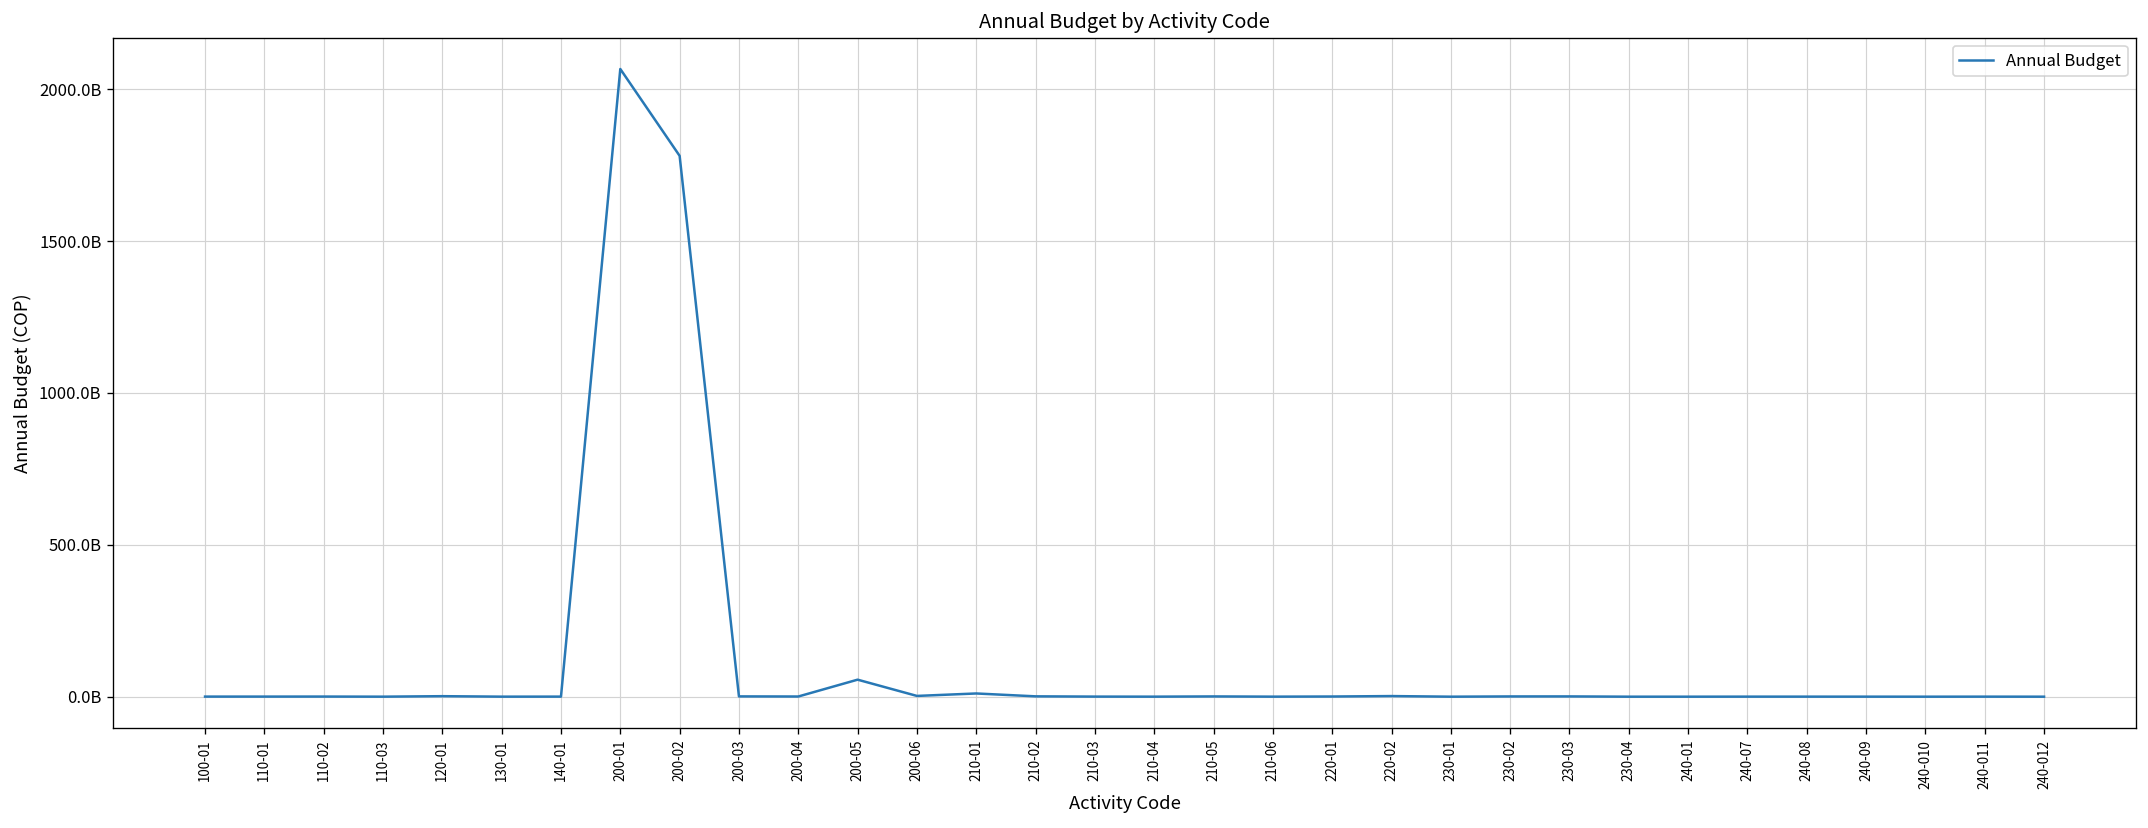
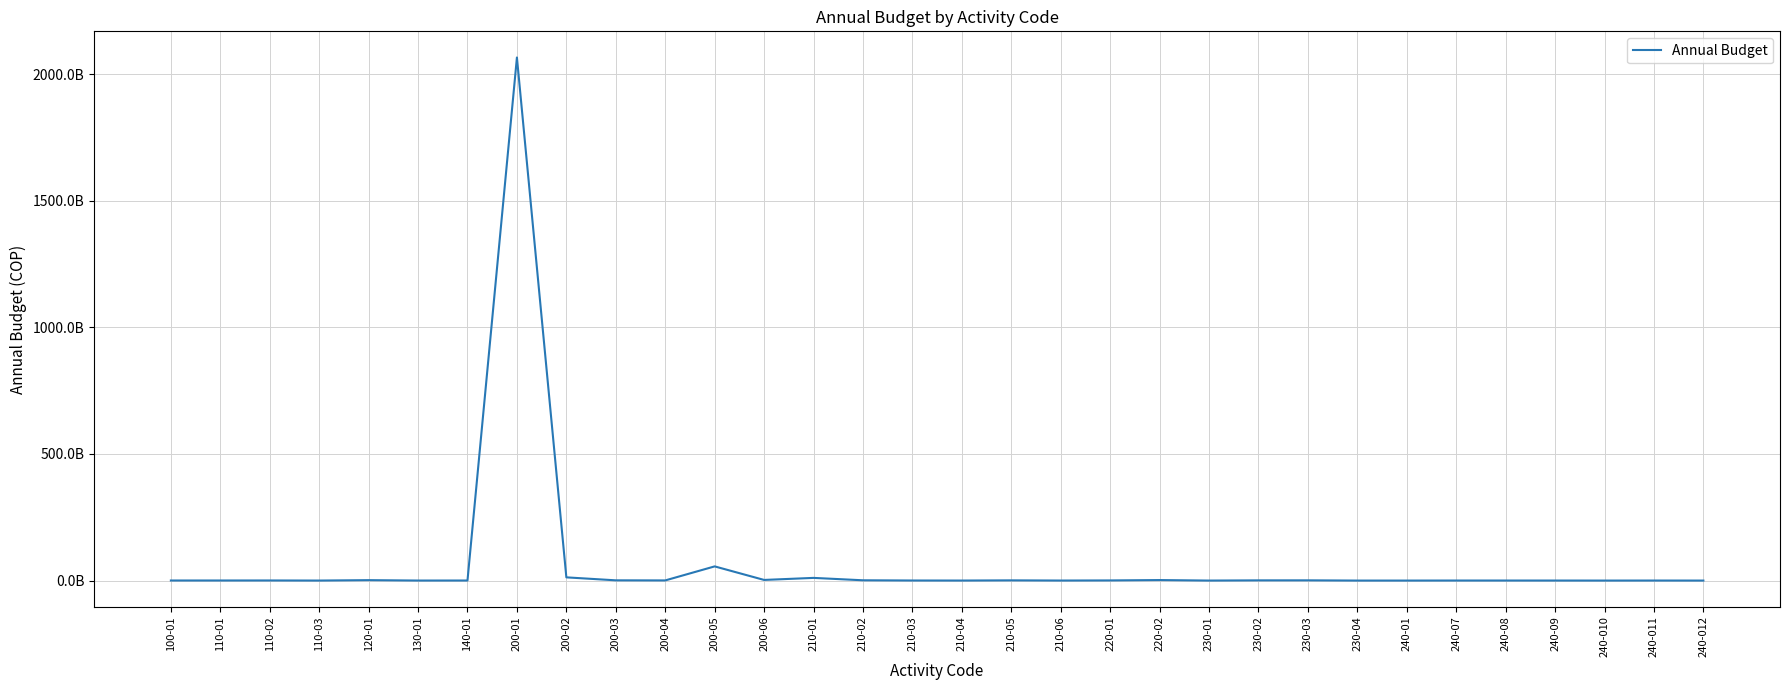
  {
    "100-01": 0,
    "110-01": 0,
    "110-02": 0,
    "110-03": 0,
    "120-01": 0,
    "130-01": 0,
    "140-01": 0,
    "200-01": 2070000000000,
-   "200-02": 1780000000000,
+   "200-02": 10000000000,
    "200-03": 0,
    "200-04": 0,
    "200-05": 60000000000,
    "200-06": 0,
    "210-01": 10000000000,
    "210-02": 0,
    "210-03": 0,
    "210-04": 0,
    "210-05": 0,
    "210-06": 0,
    "220-01": 0,
    "220-02": 0,
    "230-01": 0,
    "230-02": 0,
    "230-03": 0,
    "230-04": 0,
    "240-01": 0,
    "240-07": 0,
    "240-08": 0,
    "240-09": 0,
    "240-010": 0,
    "240-011": 0,
    "240-012": 0
  }
